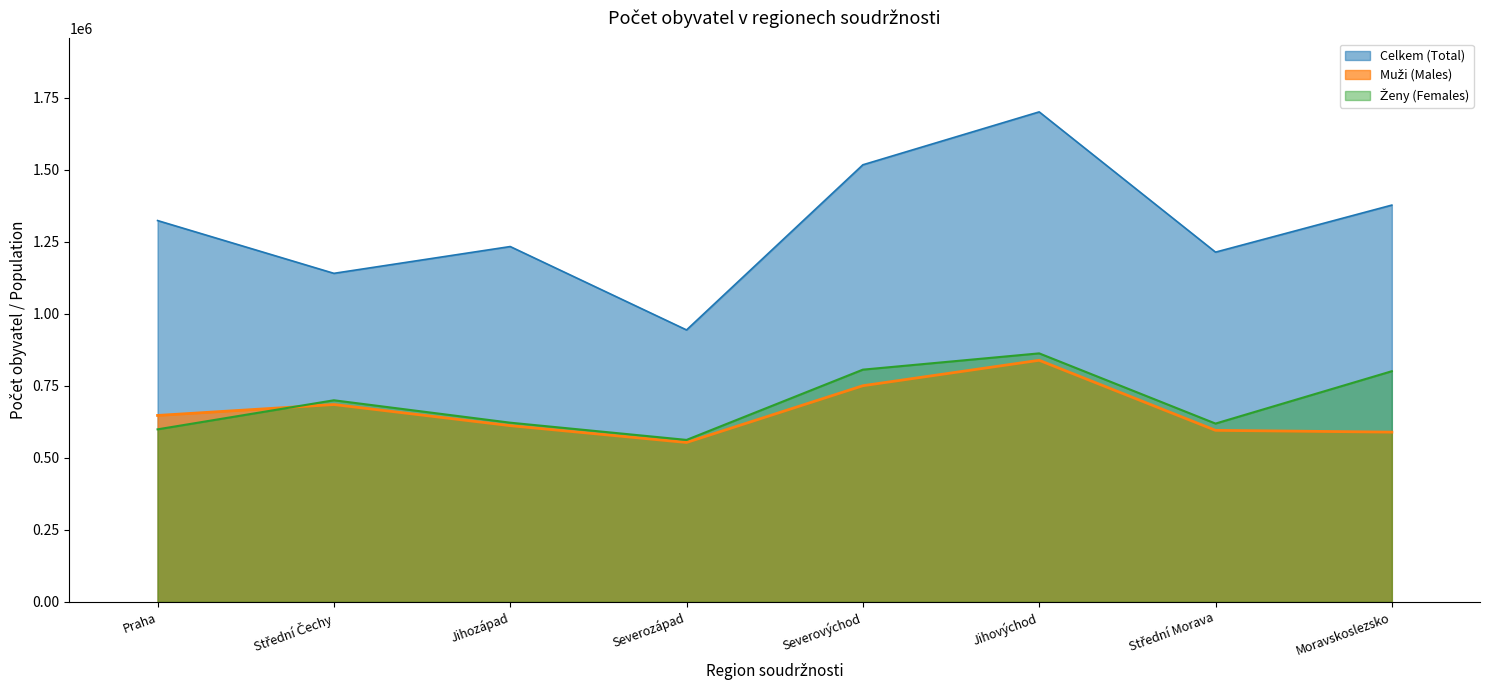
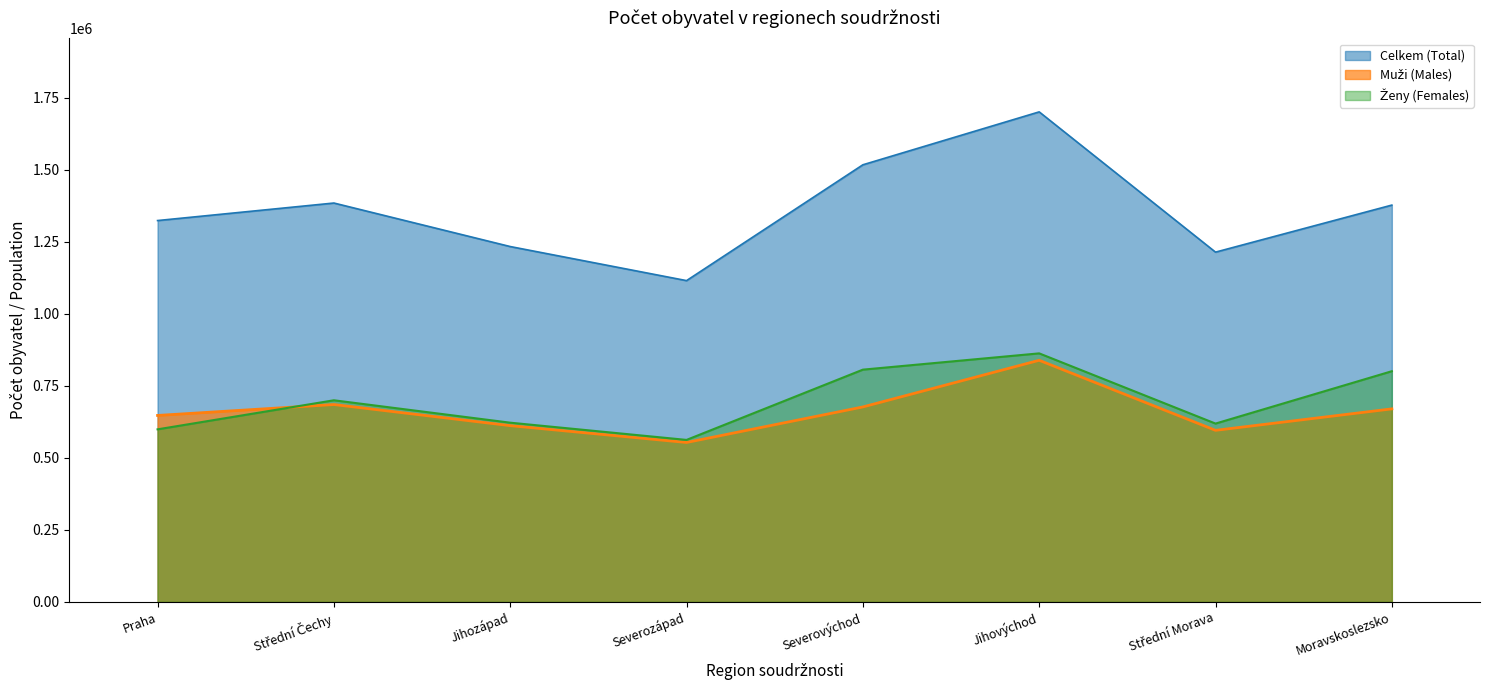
  {
    "Celkem (Total)": {
      "Praha": 1320000,
-     "Střední Čechy": 1140000,
+     "Střední Čechy": 1390000,
      "Jihozápad": 1230000,
-     "Severozápad": 940000,
+     "Severozápad": 1120000,
      "Severovýchod": 1520000,
      "Jihovýchod": 1700000,
      "Střední Morava": 1210000,
      "Moravskoslezsko": 1380000
    },
    "Muži (Males)": {
      "Praha": 650000,
      "Střední Čechy": 690000,
      "Jihozápad": 610000,
      "Severozápad": 550000,
-     "Severovýchod": 750000,
+     "Severovýchod": 680000,
      "Jihovýchod": 840000,
      "Střední Morava": 600000,
-     "Moravskoslezsko": 590000
+     "Moravskoslezsko": 670000
    },
    "Ženy (Females)": {
      "Praha": 600000,
      "Střední Čechy": 700000,
      "Jihozápad": 620000,
      "Severozápad": 560000,
      "Severovýchod": 810000,
      "Jihovýchod": 860000,
      "Střední Morava": 620000,
      "Moravskoslezsko": 800000
    }
  }
